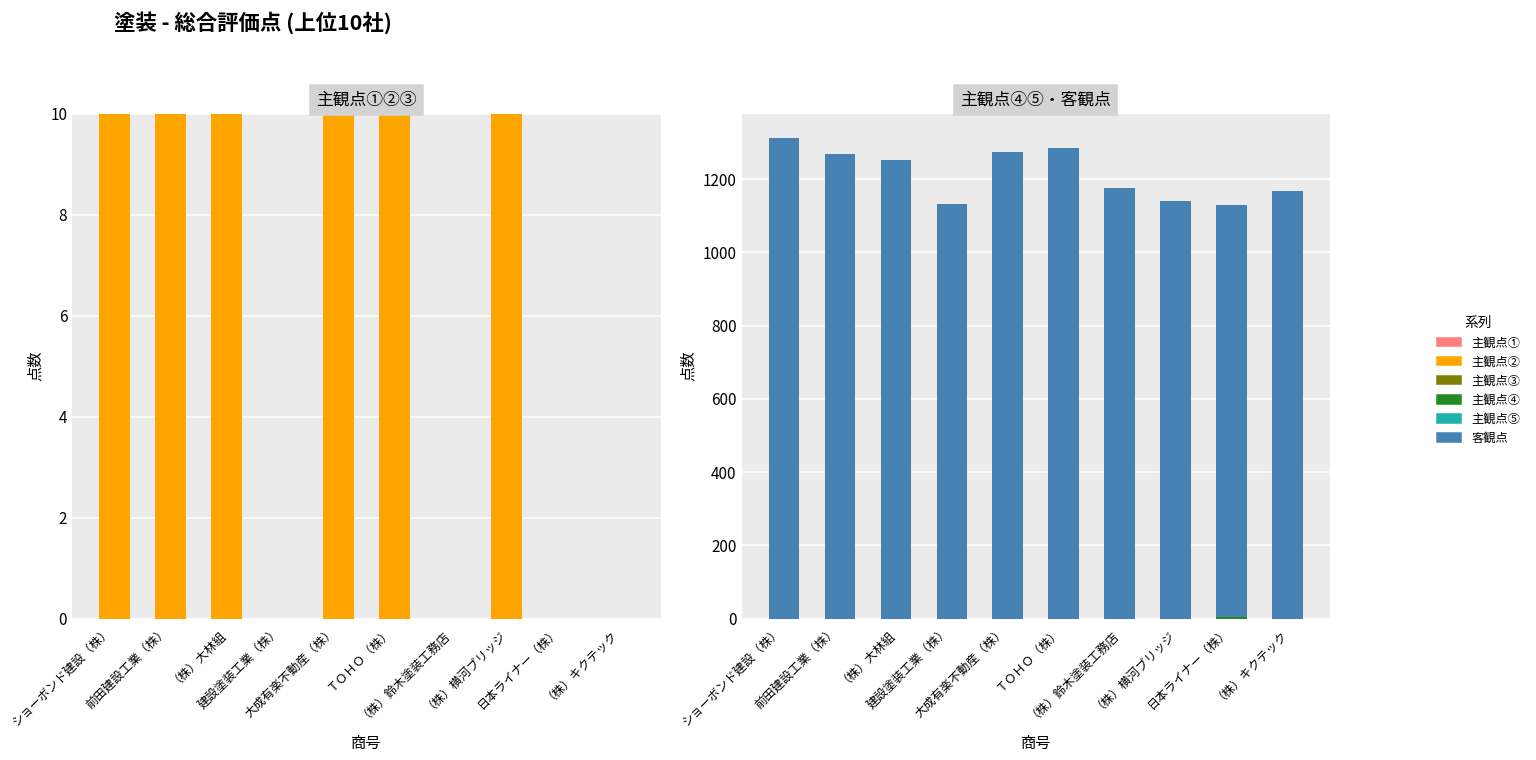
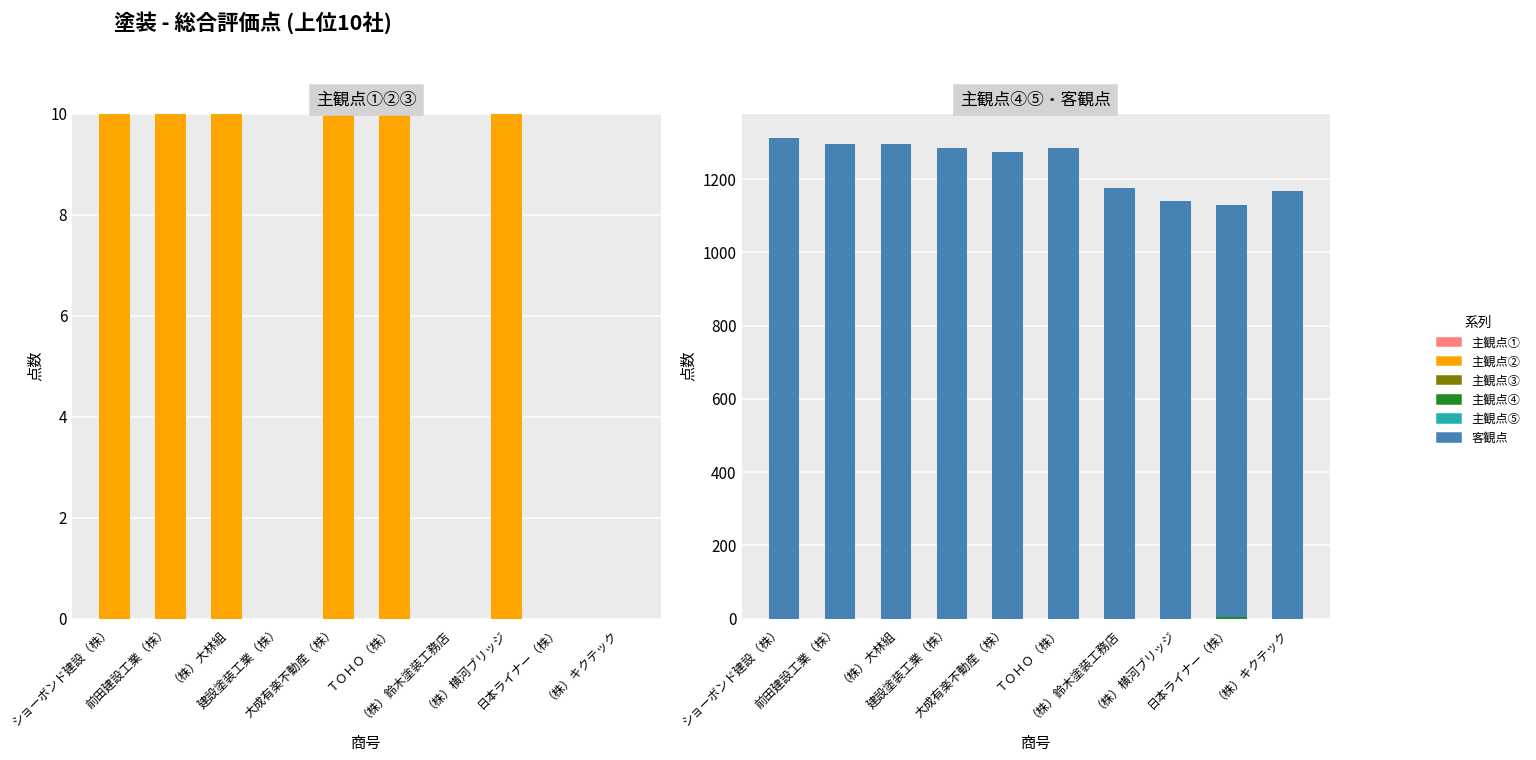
  {
    "主観点①②③": {
      "主観点①": {
        "ショーボンド建設（株）": 0.0,
        "前田建設工業（株）": 0.0,
        "（株）大林組": 0.0,
        "建設塗装工業（株）": 0.0,
        "大成有楽不動産（株）": 0.0,
        "ＴＯＨＯ（株）": 0.0,
        "（株）鈴木塗装工務店": 0.0,
        "（株）横河ブリッジ": 0.0,
        "日本ライナー（株）": 0.0,
        "（株）キクテック": 0.0
      },
      "主観点③": {
        "ショーボンド建設（株）": 10.0,
        "前田建設工業（株）": 10.0,
        "（株）大林組": 10.0,
        "建設塗装工業（株）": 0.0,
        "大成有楽不動産（株）": 10.0,
        "ＴＯＨＯ（株）": 10.0,
        "（株）鈴木塗装工務店": 0.0,
        "（株）横河ブリッジ": 10.0,
        "日本ライナー（株）": 0.0,
        "（株）キクテック": 0.0
      }
    },
    "主観点④⑤・客観点": {
      "主観点⑤": {
        "ショーボンド建設（株）": 0,
        "前田建設工業（株）": 0,
        "（株）大林組": 0,
        "建設塗装工業（株）": 0,
        "大成有楽不動産（株）": 0,
        "ＴＯＨＯ（株）": 0,
        "（株）鈴木塗装工務店": 0,
        "（株）横河ブリッジ": 0,
        "（株）キクテック": 0
      },
      "客観点": {
        "ショーボンド建設（株）": 1310,
-       "前田建設工業（株）": 1270,
-       "（株）大林組": 1250,
-       "建設塗装工業（株）": 1130,
+       "前田建設工業（株）": 1300,
+       "（株）大林組": 1300,
+       "建設塗装工業（株）": 1290,
        "大成有楽不動産（株）": 1270,
        "ＴＯＨＯ（株）": 1290,
        "（株）鈴木塗装工務店": 1180,
        "（株）横河ブリッジ": 1140,
        "日本ライナー（株）": 1130,
        "（株）キクテック": 1170
      }
    }
  }
